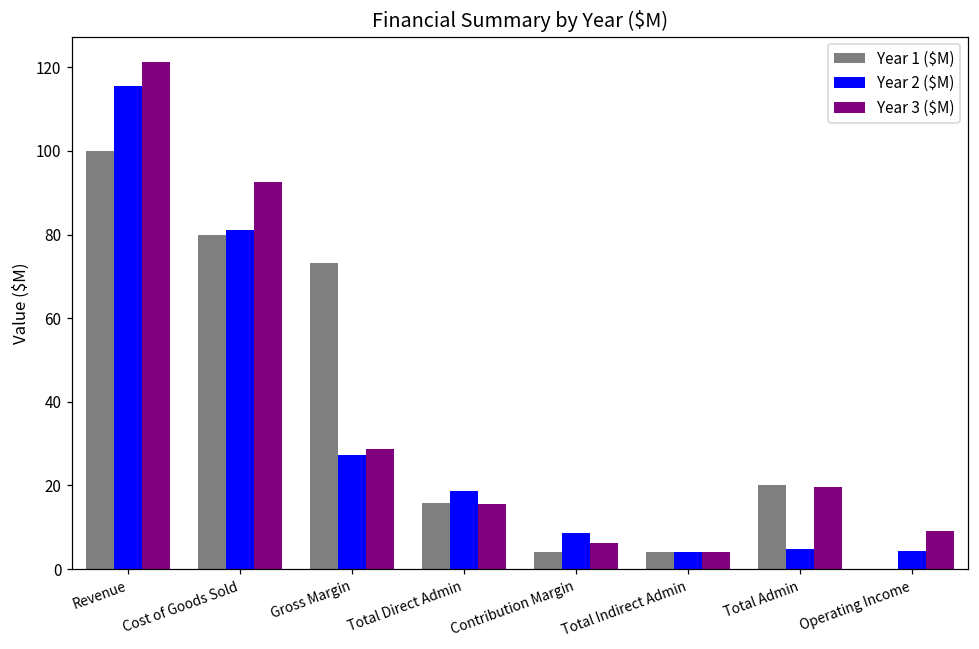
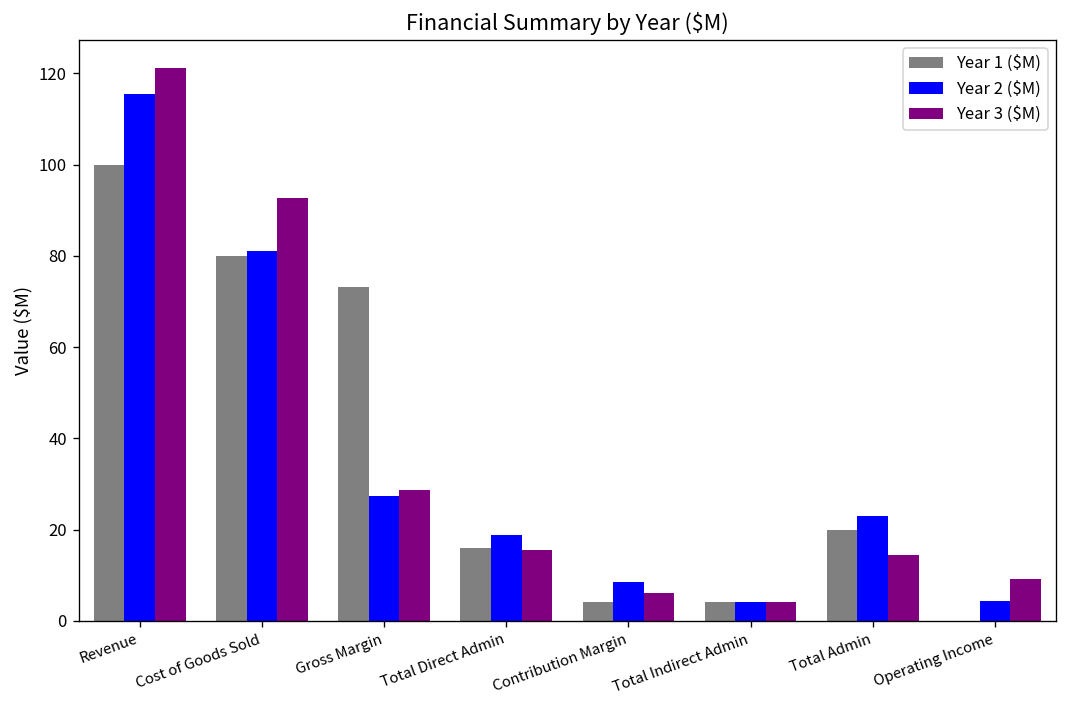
  {
    "Year 1 ($M)": {
      "Revenue": 100,
      "Cost of Goods Sold": 80,
      "Gross Margin": 73,
      "Total Direct Admin": 16,
      "Contribution Margin": 4,
      "Total Indirect Admin": 4,
      "Total Admin": 20,
      "Operating Income": 0
    },
    "Year 2 ($M)": {
      "Revenue": 116,
      "Cost of Goods Sold": 81,
      "Gross Margin": 27,
      "Total Direct Admin": 19,
      "Contribution Margin": 9,
      "Total Indirect Admin": 4,
-     "Total Admin": 5,
+     "Total Admin": 23,
      "Operating Income": 4
    },
    "Year 3 ($M)": {
      "Revenue": 121,
      "Cost of Goods Sold": 93,
      "Gross Margin": 29,
      "Total Direct Admin": 15,
      "Contribution Margin": 6,
      "Total Indirect Admin": 4,
-     "Total Admin": 20,
+     "Total Admin": 14,
      "Operating Income": 9
    }
  }
